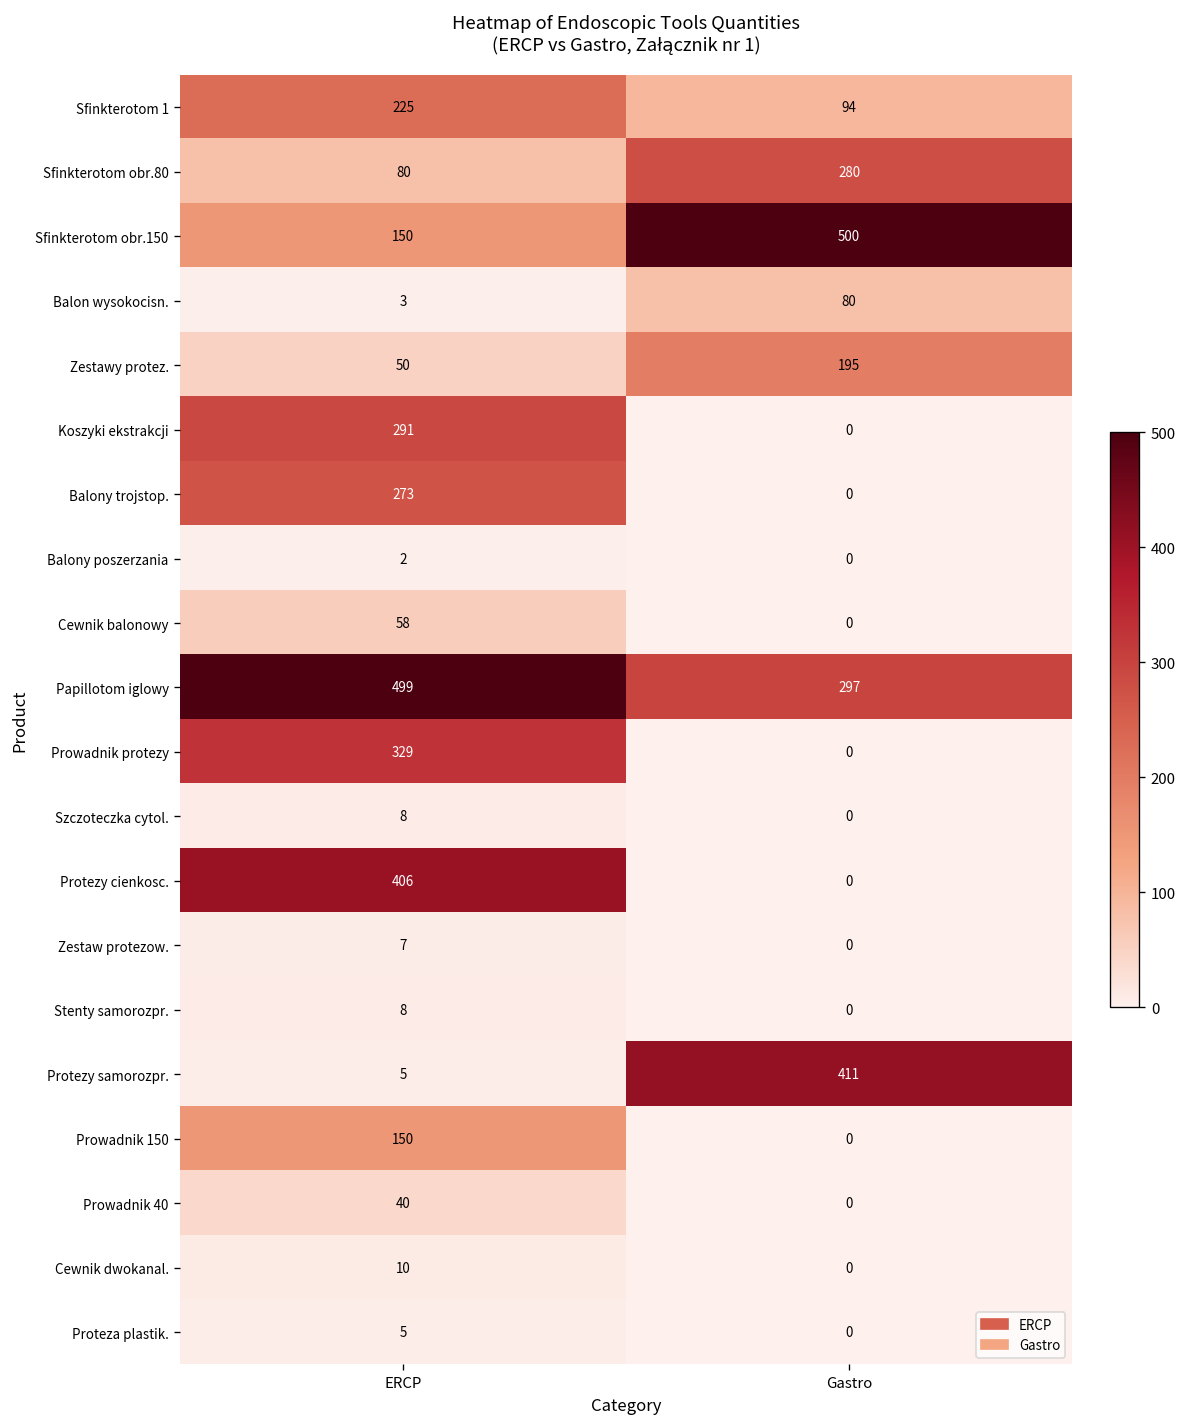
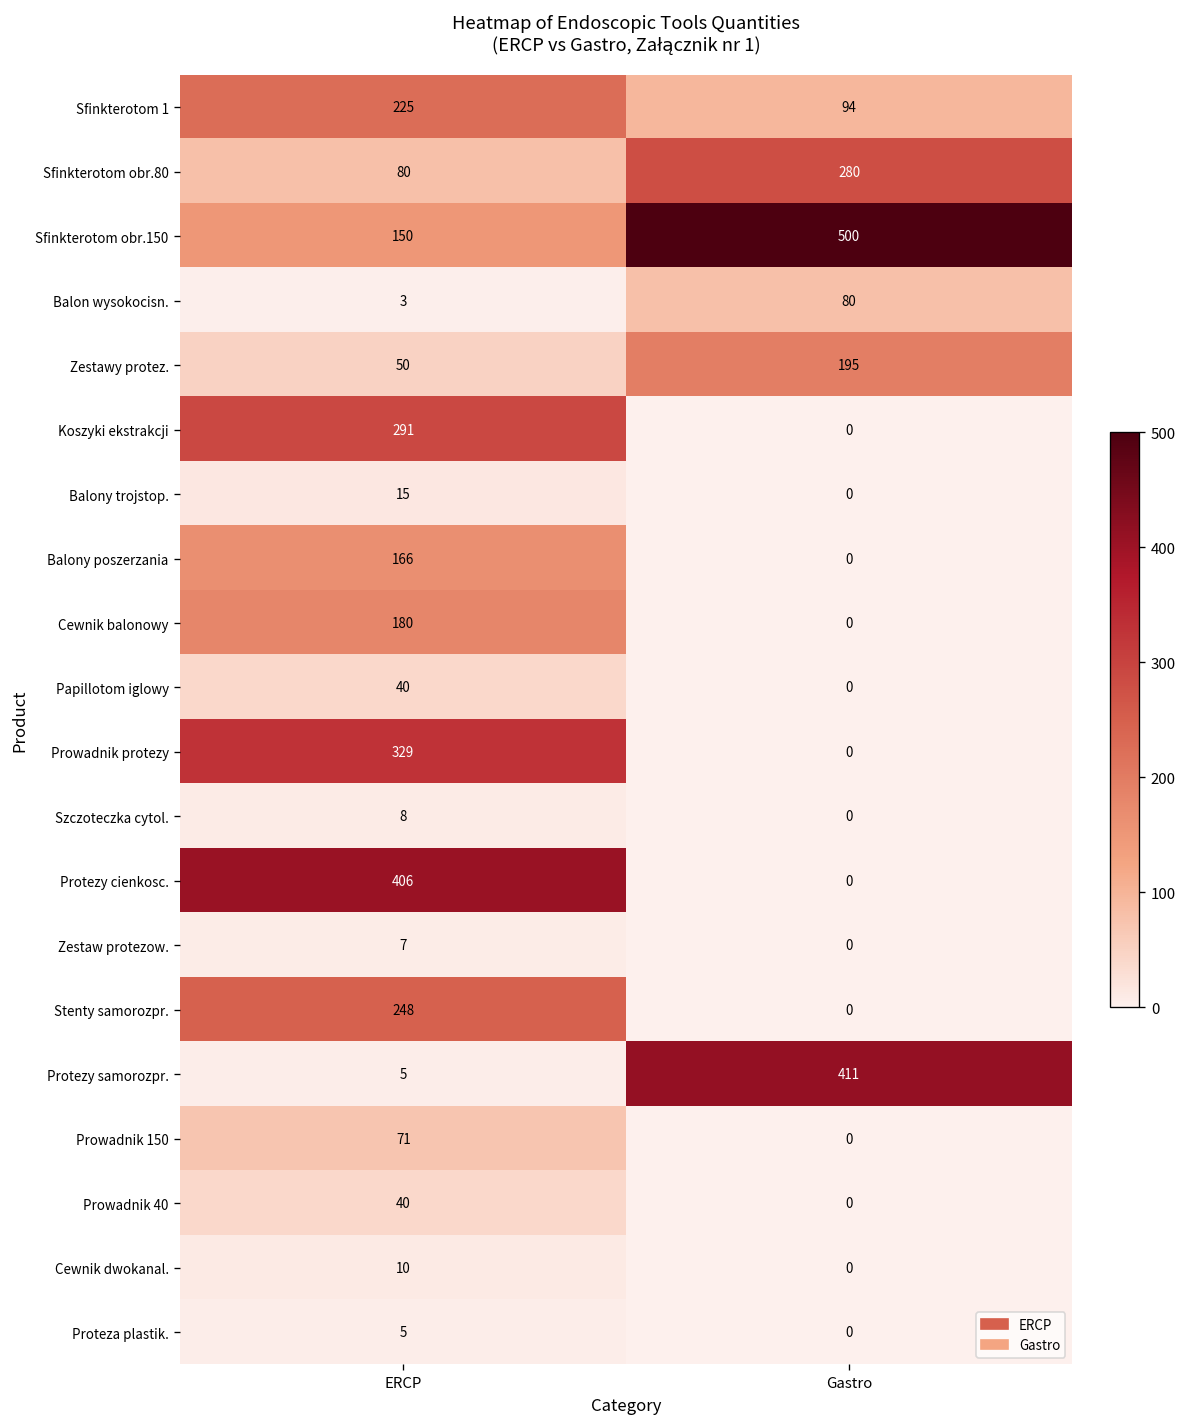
  {
    "Sfinkterotom 1": {
      "ERCP": 225,
      "Gastro": 94
    },
    "Sfinkterotom obr.80": {
      "ERCP": 80,
      "Gastro": 280
    },
    "Sfinkterotom obr.150": {
      "ERCP": 150,
      "Gastro": 500
    },
    "Balon wysokocisn.": {
      "ERCP": 3,
      "Gastro": 80
    },
    "Zestawy protez.": {
      "ERCP": 50,
      "Gastro": 195
    },
    "Koszyki ekstrakcji": {
      "ERCP": 291,
      "Gastro": 0
    },
    "Balony trojstop.": {
-     "ERCP": 273,
+     "ERCP": 15,
      "Gastro": 0
    },
    "Balony poszerzania": {
-     "ERCP": 2,
+     "ERCP": 166,
      "Gastro": 0
    },
    "Cewnik balonowy": {
-     "ERCP": 58,
+     "ERCP": 180,
      "Gastro": 0
    },
    "Papillotom iglowy": {
-     "ERCP": 499,
-     "Gastro": 297
+     "ERCP": 40,
+     "Gastro": 0
    },
    "Prowadnik protezy": {
      "ERCP": 329,
      "Gastro": 0
    },
    "Szczoteczka cytol.": {
      "ERCP": 8,
      "Gastro": 0
    },
    "Protezy cienkosc.": {
      "ERCP": 406,
      "Gastro": 0
    },
    "Zestaw protezow.": {
      "ERCP": 7,
      "Gastro": 0
    },
    "Stenty samorozpr.": {
-     "ERCP": 8,
+     "ERCP": 248,
      "Gastro": 0
    },
    "Protezy samorozpr.": {
      "ERCP": 5,
      "Gastro": 411
    },
    "Prowadnik 150": {
-     "ERCP": 150,
+     "ERCP": 71,
      "Gastro": 0
    },
    "Prowadnik 40": {
      "ERCP": 40,
      "Gastro": 0
    },
    "Cewnik dwokanal.": {
      "ERCP": 10,
      "Gastro": 0
    },
    "Proteza plastik.": {
      "ERCP": 5,
      "Gastro": 0
    }
  }
